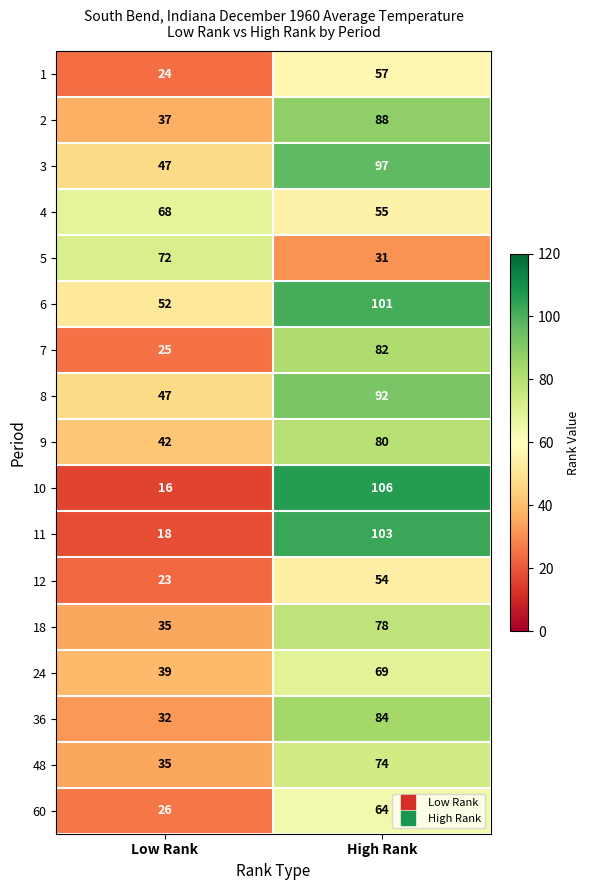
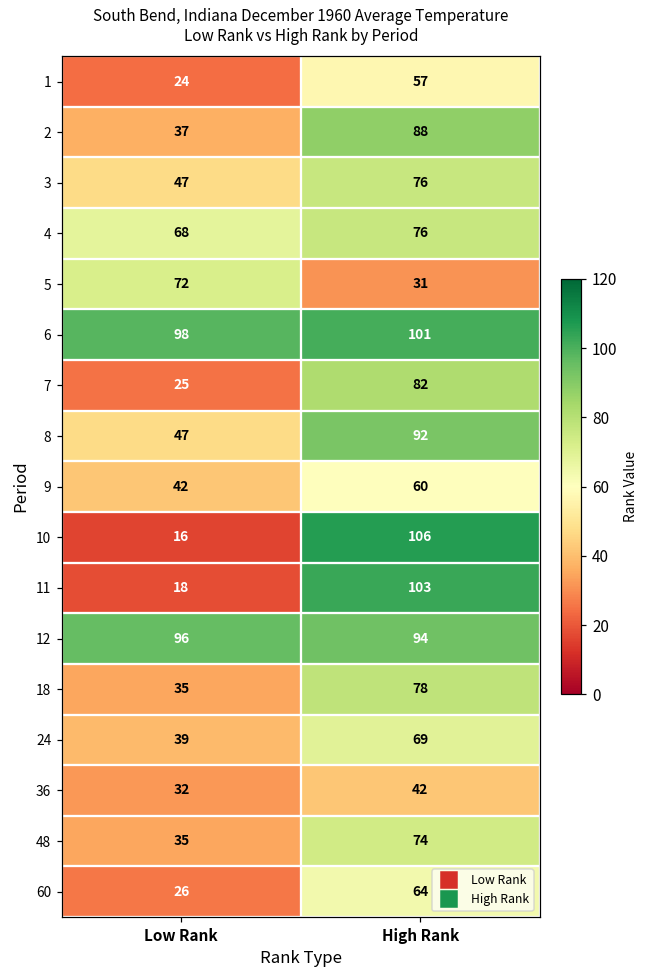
  {
    "1": {
      "Low Rank": 24,
      "High Rank": 57
    },
    "2": {
      "Low Rank": 37,
      "High Rank": 88
    },
    "3": {
      "Low Rank": 47,
-     "High Rank": 97
+     "High Rank": 76
    },
    "4": {
      "Low Rank": 68,
-     "High Rank": 55
+     "High Rank": 76
    },
    "5": {
      "Low Rank": 72,
      "High Rank": 31
    },
    "6": {
-     "Low Rank": 52,
+     "Low Rank": 98,
      "High Rank": 101
    },
    "7": {
      "Low Rank": 25,
      "High Rank": 82
    },
    "8": {
      "Low Rank": 47,
      "High Rank": 92
    },
    "9": {
      "Low Rank": 42,
-     "High Rank": 80
+     "High Rank": 60
    },
    "10": {
      "Low Rank": 16,
      "High Rank": 106
    },
    "11": {
      "Low Rank": 18,
      "High Rank": 103
    },
    "12": {
-     "Low Rank": 23,
-     "High Rank": 54
+     "Low Rank": 96,
+     "High Rank": 94
    },
    "18": {
      "Low Rank": 35,
      "High Rank": 78
    },
    "24": {
      "Low Rank": 39,
      "High Rank": 69
    },
    "36": {
      "Low Rank": 32,
-     "High Rank": 84
+     "High Rank": 42
    },
    "48": {
      "Low Rank": 35,
      "High Rank": 74
    },
    "60": {
      "Low Rank": 26,
      "High Rank": 64
    }
  }
